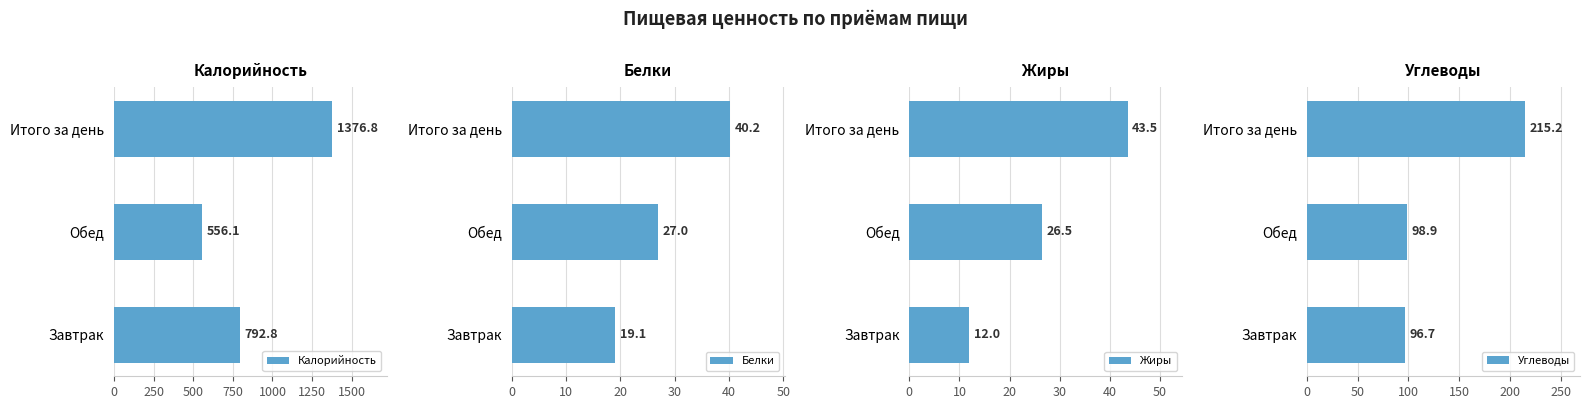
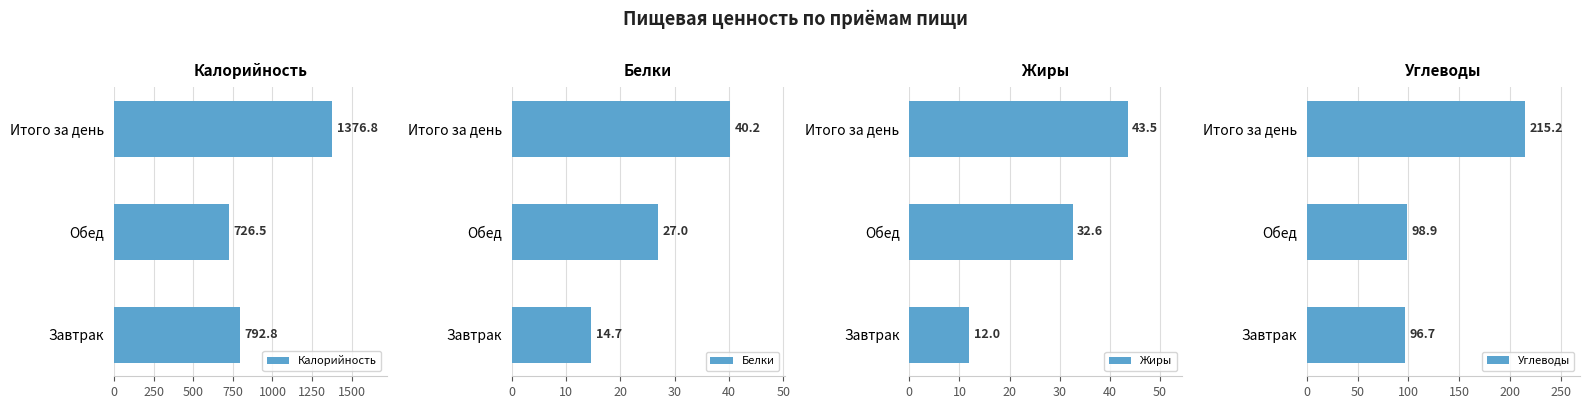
  {
    "Калорийность": {
      "Итого за день": 1376.8,
-     "Обед": 556.1,
+     "Обед": 726.5,
      "Завтрак": 792.8
    },
    "Белки": {
      "Итого за день": 40.2,
      "Обед": 27.0,
-     "Завтрак": 19.1
+     "Завтрак": 14.7
    },
    "Жиры": {
      "Итого за день": 43.5,
-     "Обед": 26.5,
+     "Обед": 32.6,
      "Завтрак": 12.0
    },
    "Углеводы": {
      "Итого за день": 215.2,
      "Обед": 98.9,
      "Завтрак": 96.7
    }
  }
